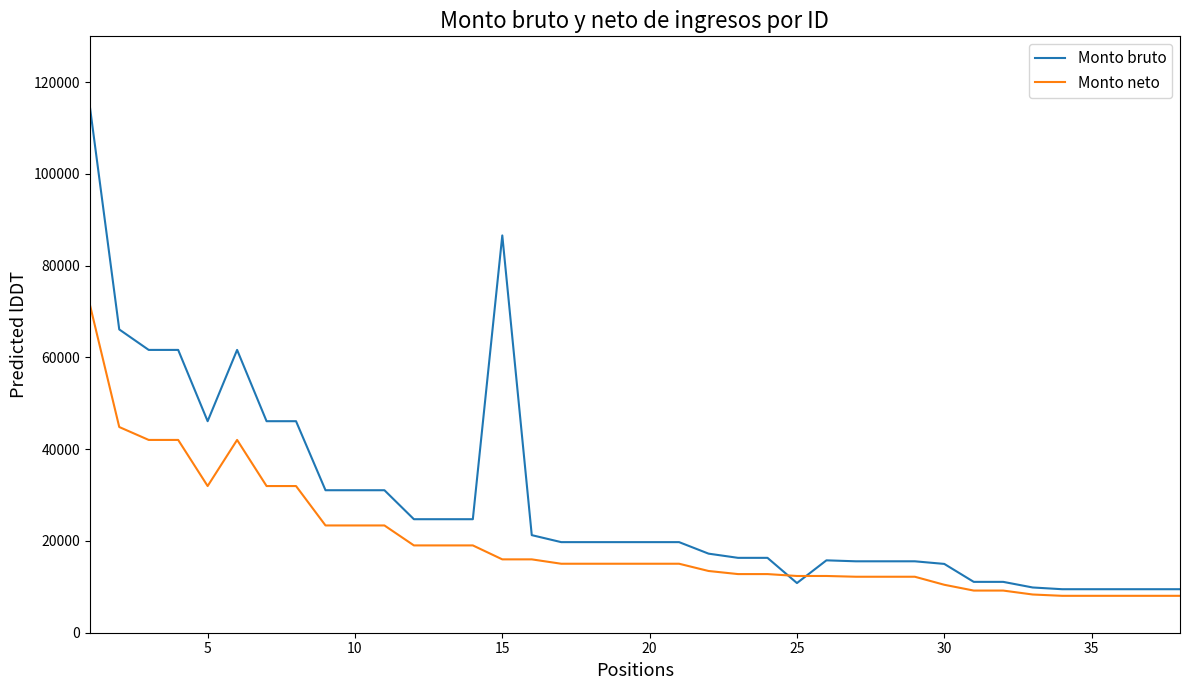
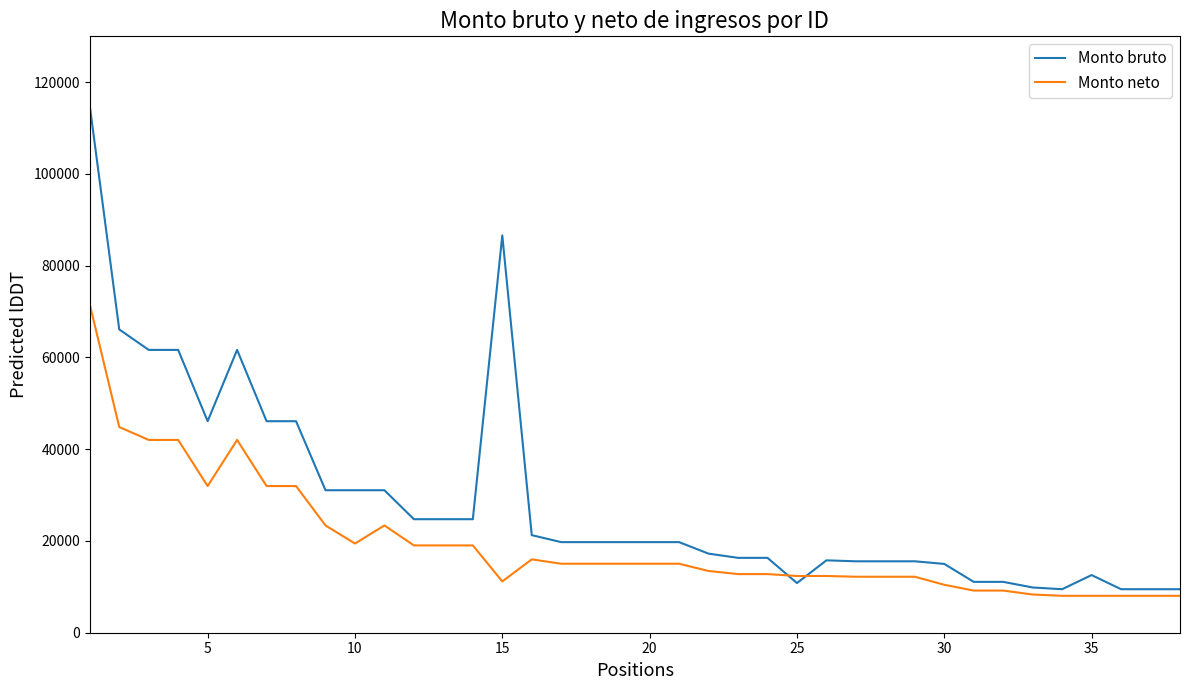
  {
    "Monto bruto": {
      "5": 46000,
      "10": 31000,
      "15": 87000,
      "20": 20000,
      "25": 11000,
      "30": 15000,
-     "35": 9000
+     "35": 13000
    },
    "Monto neto": {
      "5": 32000,
-     "10": 23000,
-     "15": 16000,
+     "10": 19000,
+     "15": 11000,
      "20": 15000,
      "25": 12000,
      "30": 10000,
      "35": 8000
    }
  }
